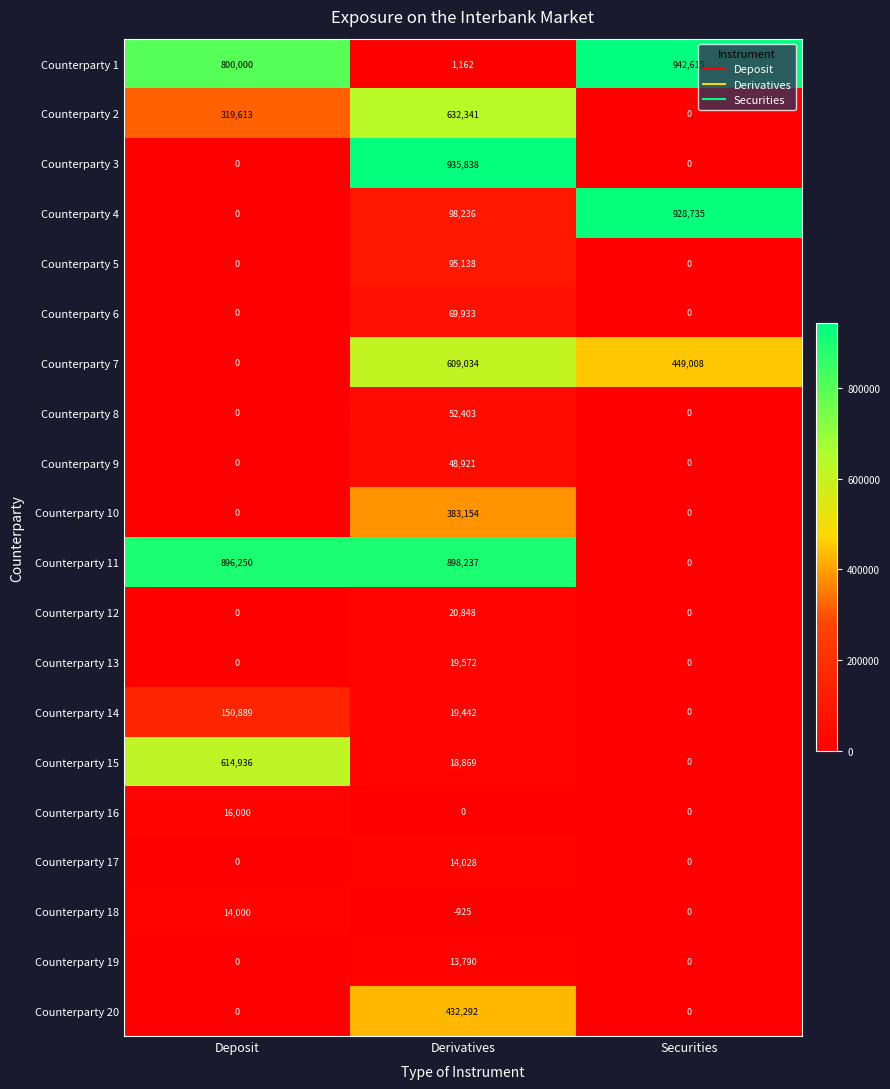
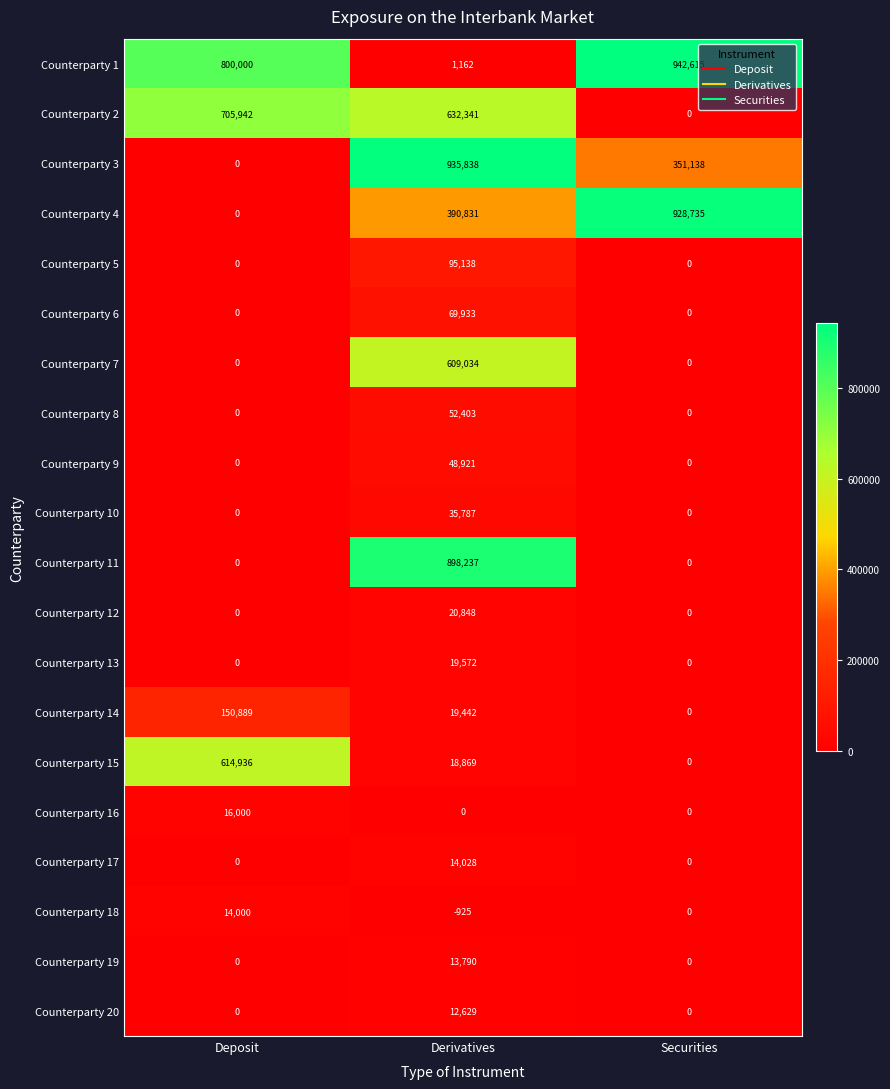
  {
    "Counterparty 1": {
      "Deposit": "800,000",
      "Derivatives": "1,162"
    },
    "Counterparty 2": {
-     "Deposit": "319,613",
+     "Deposit": "705,942",
      "Derivatives": "632,341",
      "Securities": "0"
    },
    "Counterparty 3": {
      "Deposit": "0",
      "Derivatives": "935,838",
-     "Securities": "0"
+     "Securities": "351,138"
    },
    "Counterparty 4": {
      "Deposit": "0",
-     "Derivatives": "98,236",
+     "Derivatives": "390,831",
      "Securities": "928,735"
    },
    "Counterparty 5": {
      "Deposit": "0",
      "Derivatives": "95,138",
      "Securities": "0"
    },
    "Counterparty 6": {
      "Deposit": "0",
      "Derivatives": "69,933",
      "Securities": "0"
    },
    "Counterparty 7": {
      "Deposit": "0",
      "Derivatives": "609,034",
-     "Securities": "449,008"
+     "Securities": "0"
    },
    "Counterparty 8": {
      "Deposit": "0",
      "Derivatives": "52,403",
      "Securities": "0"
    },
    "Counterparty 9": {
      "Deposit": "0",
      "Derivatives": "48,921",
      "Securities": "0"
    },
    "Counterparty 10": {
      "Deposit": "0",
-     "Derivatives": "383,154",
+     "Derivatives": "35,787",
      "Securities": "0"
    },
    "Counterparty 11": {
-     "Deposit": "896,250",
+     "Deposit": "0",
      "Derivatives": "898,237",
      "Securities": "0"
    },
    "Counterparty 12": {
      "Deposit": "0",
      "Derivatives": "20,848",
      "Securities": "0"
    },
    "Counterparty 13": {
      "Deposit": "0",
      "Derivatives": "19,572",
      "Securities": "0"
    },
    "Counterparty 14": {
      "Deposit": "150,889",
      "Derivatives": "19,442",
      "Securities": "0"
    },
    "Counterparty 15": {
      "Deposit": "614,936",
      "Derivatives": "18,869",
      "Securities": "0"
    },
    "Counterparty 16": {
      "Deposit": "16,000",
      "Derivatives": "0",
      "Securities": "0"
    },
    "Counterparty 17": {
      "Deposit": "0",
      "Derivatives": "14,028",
      "Securities": "0"
    },
    "Counterparty 18": {
      "Deposit": "14,000",
      "Derivatives": "-925",
      "Securities": "0"
    },
    "Counterparty 19": {
      "Deposit": "0",
      "Derivatives": "13,790",
      "Securities": "0"
    },
    "Counterparty 20": {
      "Deposit": "0",
-     "Derivatives": "432,292",
+     "Derivatives": "12,629",
      "Securities": "0"
    }
  }
